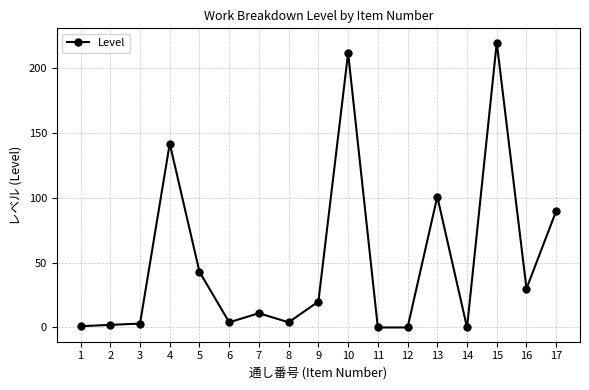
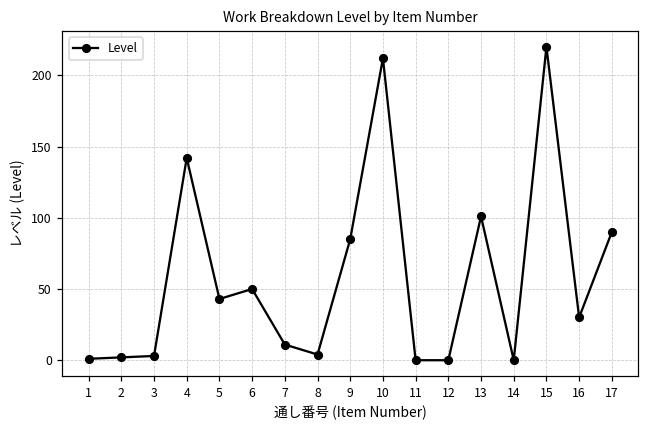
  {
    "1": 1,
    "2": 2,
    "3": 3,
    "4": 142,
    "5": 43,
-   "6": 4,
+   "6": 50,
    "7": 11,
    "8": 4,
-   "9": 20,
+   "9": 85,
    "10": 212,
    "11": 0,
    "12": 0,
    "13": 101,
    "14": 0,
    "15": 220,
    "16": 30,
    "17": 90
  }
